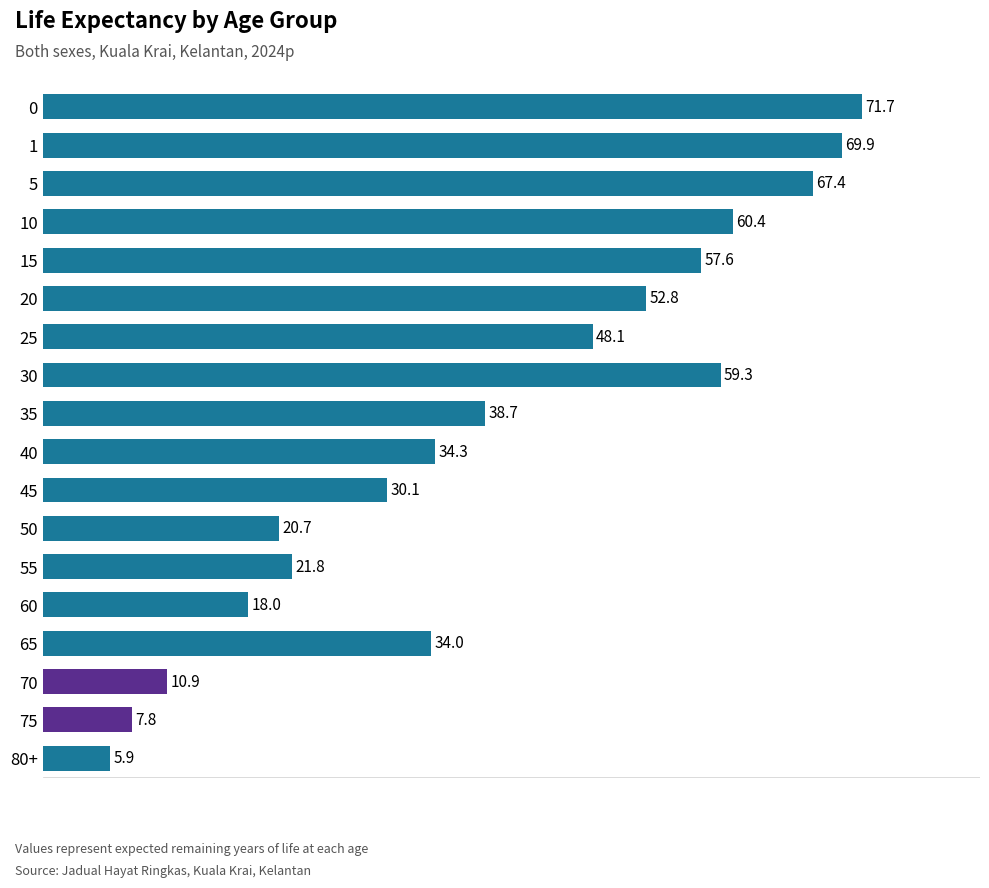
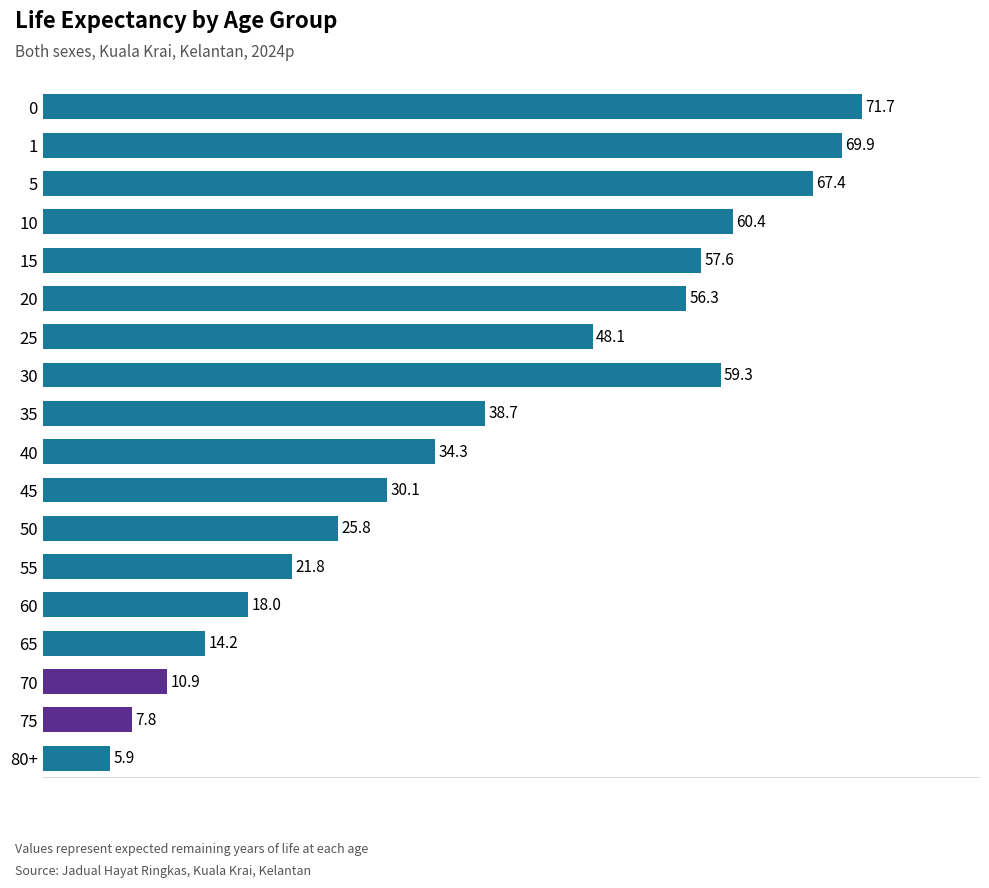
  {
    "0": 71.7,
    "1": 69.9,
    "5": 67.4,
    "10": 60.4,
    "15": 57.6,
-   "20": 52.8,
+   "20": 56.3,
    "25": 48.1,
    "30": 59.3,
    "35": 38.7,
    "40": 34.3,
    "45": 30.1,
-   "50": 20.7,
+   "50": 25.8,
    "55": 21.8,
    "60": 18.0,
-   "65": 34.0,
+   "65": 14.2,
    "70": 10.9,
    "75": 7.8,
    "80+": 5.9
  }
